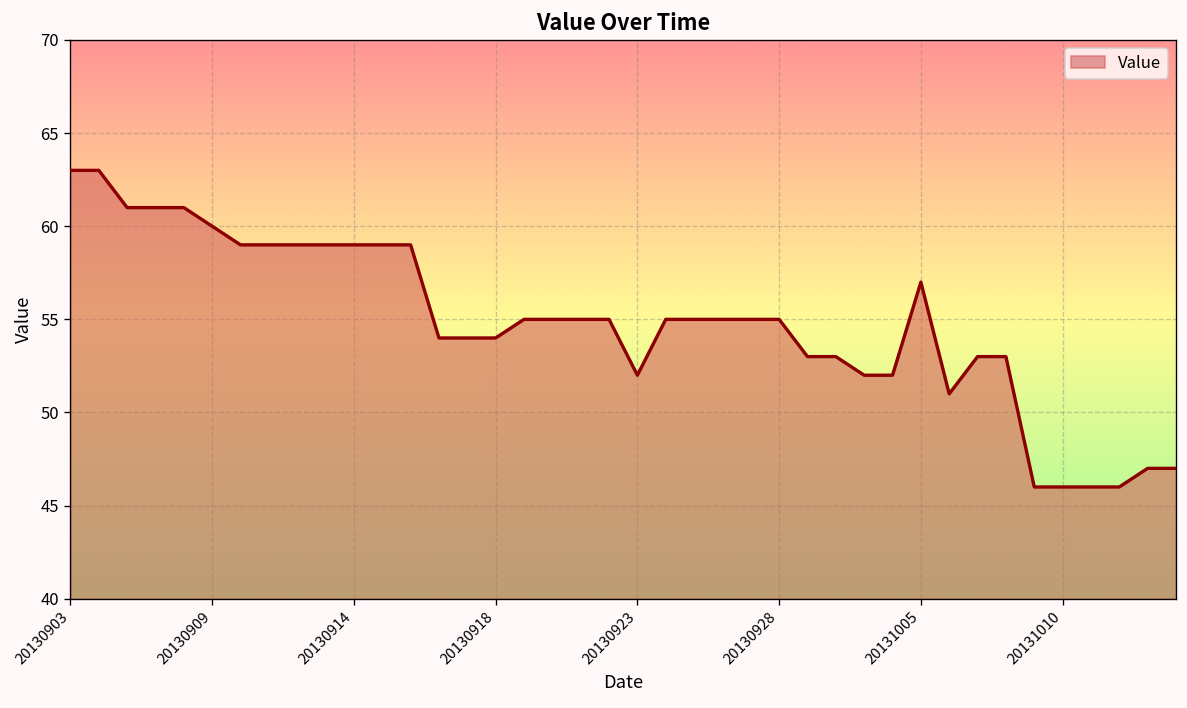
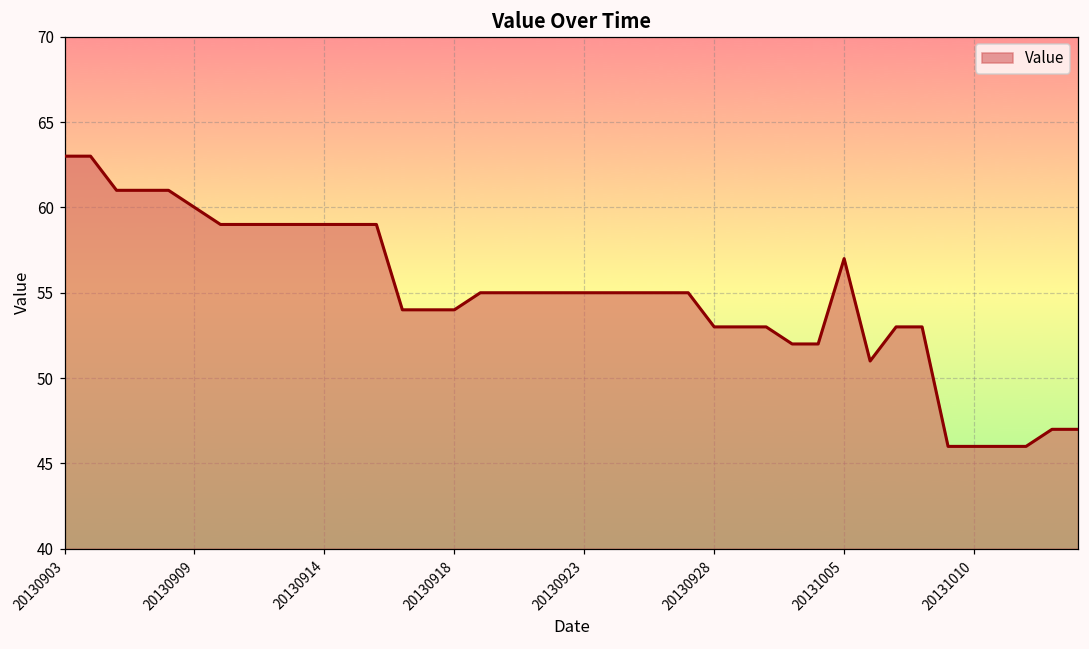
  {
    "20130903": 63,
    "20130909": 60,
    "20130918": 54,
-   "20130923": 52,
-   "20130928": 55,
+   "20130923": 55,
+   "20130928": 53,
    "20131005": 57,
    "20131010": 46
  }
